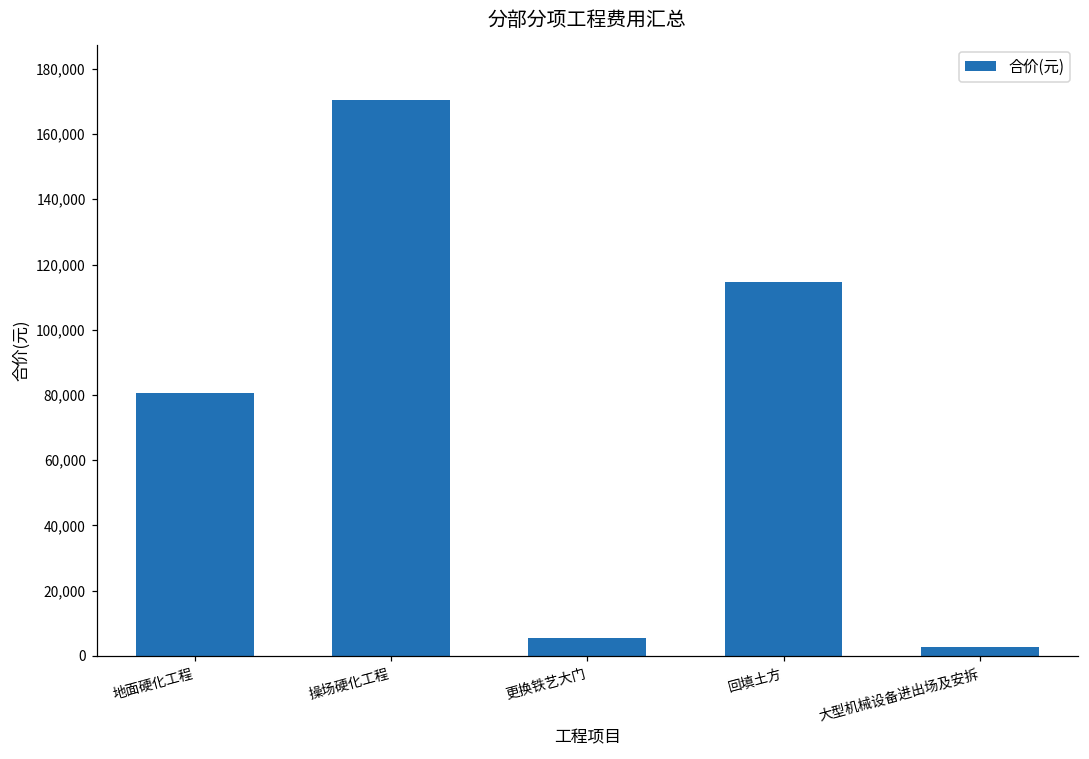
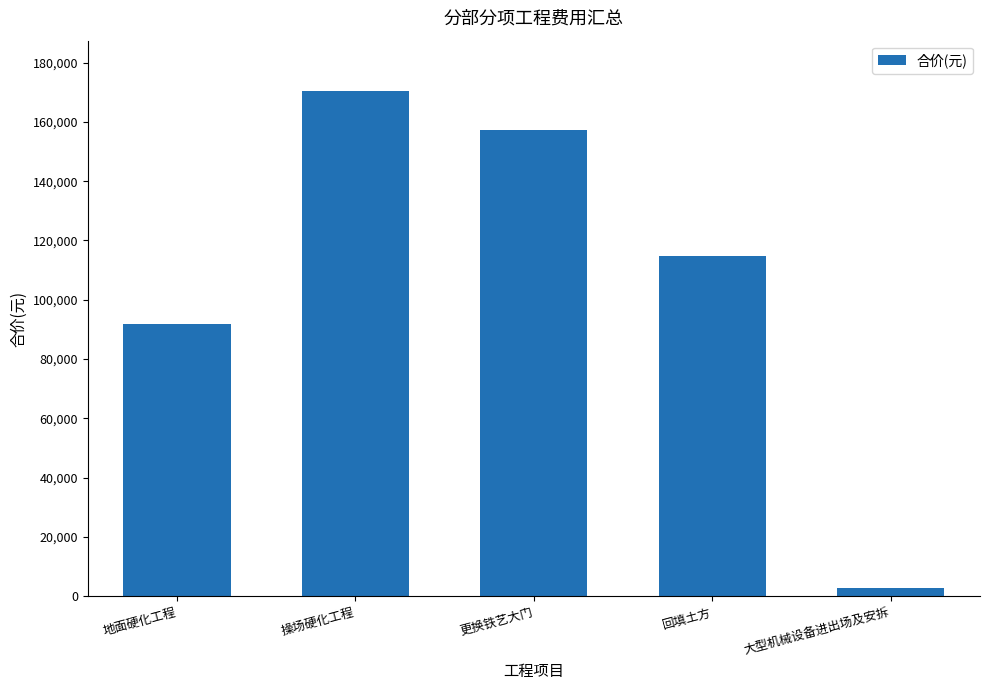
  {
-   "地面硬化工程": "81,000",
+   "地面硬化工程": "92,000",
    "操场硬化工程": "170,000",
-   "更换铁艺大门": "5,000",
+   "更换铁艺大门": "157,000",
    "回填土方": "115,000",
    "大型机械设备进出场及安拆": "3,000"
  }
